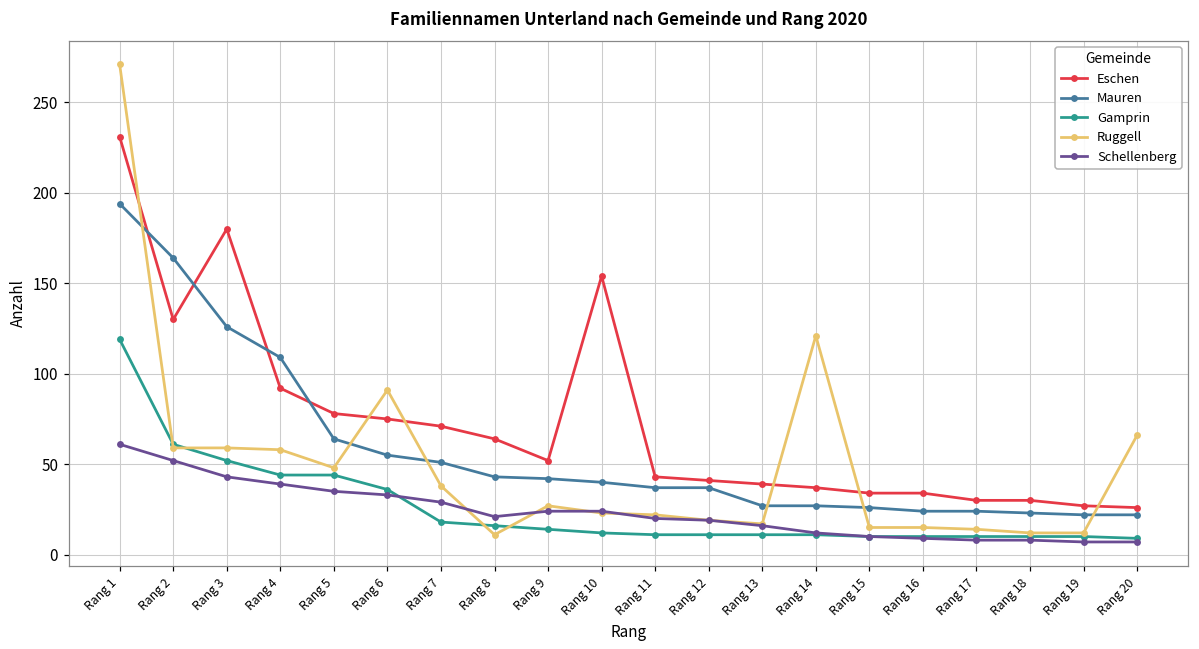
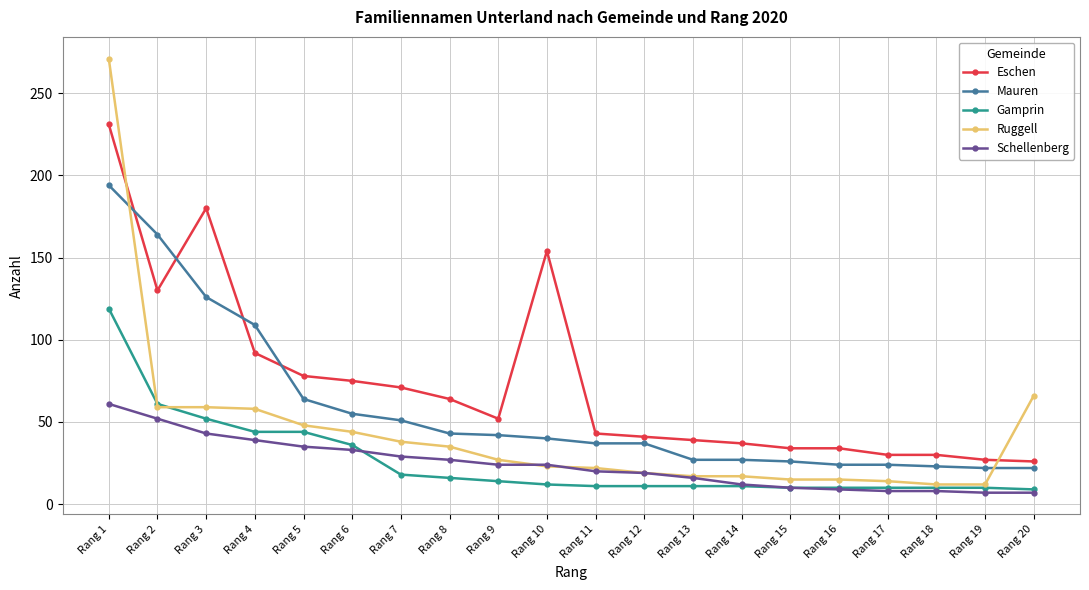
  {
    "Eschen": {
      "Rang 1": 231,
      "Rang 2": 130,
      "Rang 3": 180,
      "Rang 4": 92,
      "Rang 5": 78,
      "Rang 6": 75,
      "Rang 7": 71,
      "Rang 8": 64,
      "Rang 9": 52,
      "Rang 10": 154,
      "Rang 11": 43,
      "Rang 12": 41,
      "Rang 13": 39,
      "Rang 14": 37,
      "Rang 15": 34,
      "Rang 16": 34,
      "Rang 17": 30,
      "Rang 18": 30,
      "Rang 19": 27,
      "Rang 20": 26
    },
    "Ruggell": {
      "Rang 1": 271,
      "Rang 2": 59,
      "Rang 3": 59,
      "Rang 4": 58,
      "Rang 5": 48,
-     "Rang 6": 91,
+     "Rang 6": 44,
      "Rang 7": 38,
-     "Rang 8": 11,
+     "Rang 8": 35,
      "Rang 9": 27,
      "Rang 11": 22,
-     "Rang 14": 121,
+     "Rang 14": 17,
      "Rang 15": 15,
      "Rang 16": 15,
      "Rang 17": 14,
      "Rang 18": 12,
      "Rang 19": 12,
      "Rang 20": 66
    },
    "Schellenberg": {
      "Rang 1": 61,
      "Rang 2": 52,
      "Rang 3": 43,
      "Rang 4": 39,
      "Rang 5": 35,
      "Rang 6": 33,
      "Rang 7": 29,
-     "Rang 8": 21,
+     "Rang 8": 27,
      "Rang 9": 24,
      "Rang 11": 20,
      "Rang 17": 8,
      "Rang 18": 8,
      "Rang 19": 7,
      "Rang 20": 7
    }
  }
